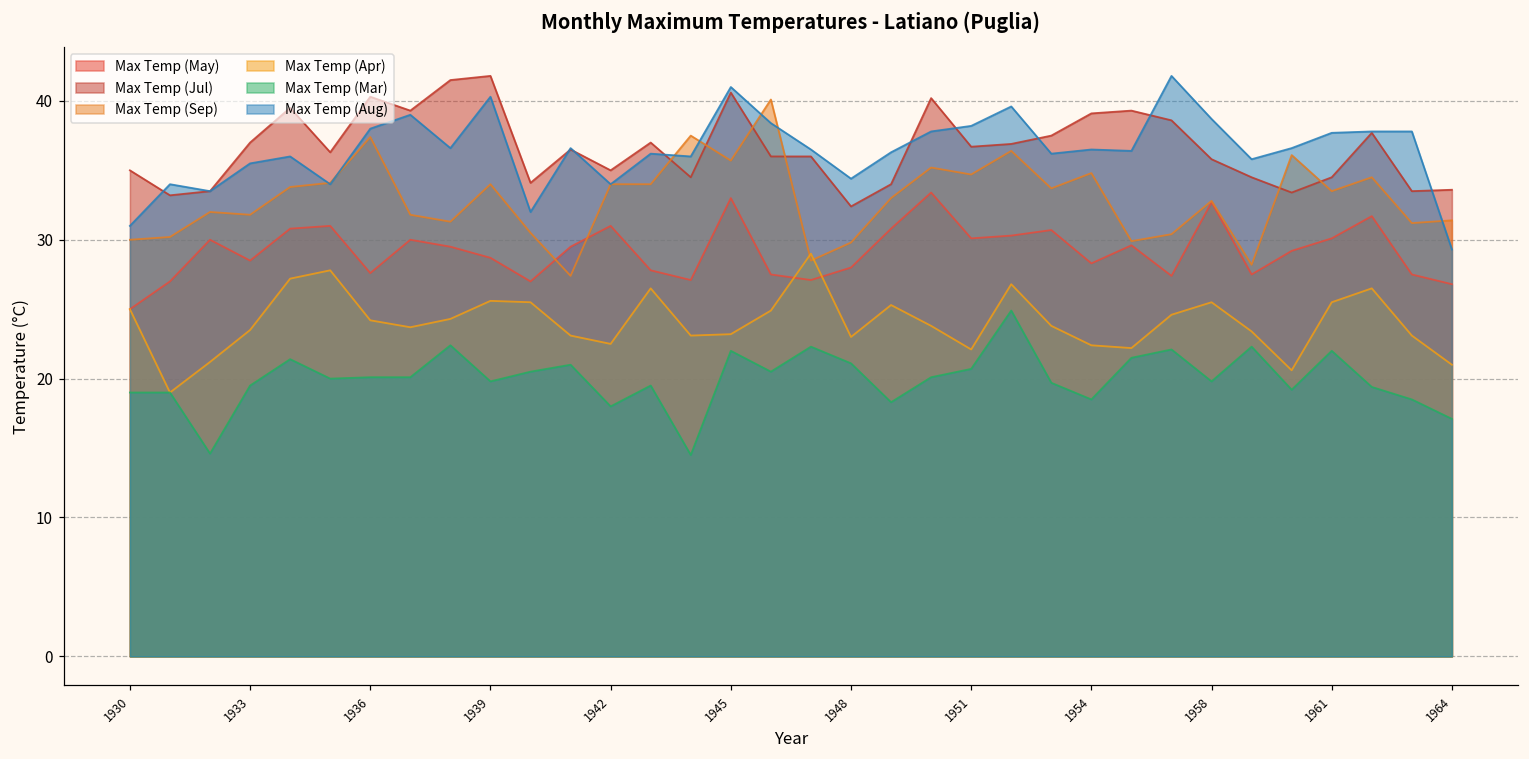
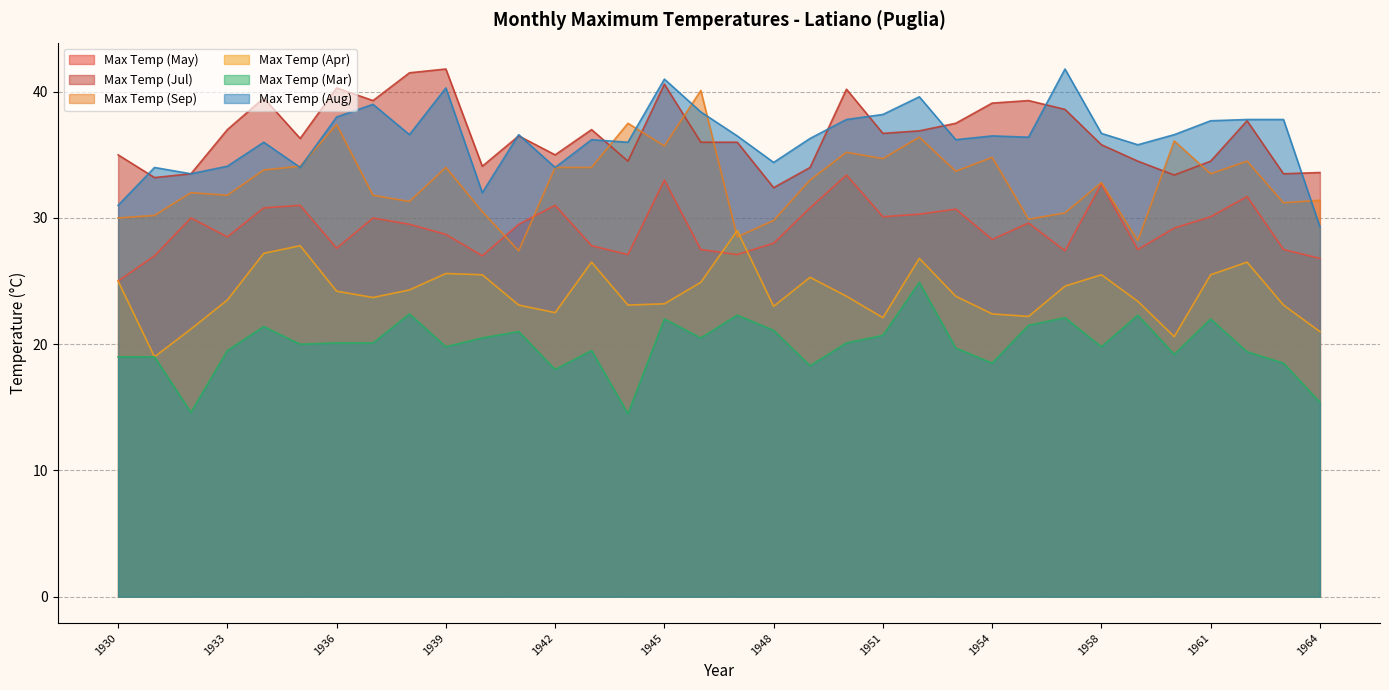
  {
    "Max Temp (Mar)": {
      "1930": 19.0,
      "1933": 19.5,
      "1936": 20.1,
      "1939": 19.8,
      "1942": 18.0,
      "1945": 22.0,
      "1948": 21.1,
      "1951": 20.7,
      "1954": 18.5,
      "1958": 19.8,
      "1961": 22.0,
-     "1964": 17.1
+     "1964": 15.4
    },
    "Max Temp (Aug)": {
      "1930": 31.0,
-     "1933": 35.5,
+     "1933": 34.1,
      "1936": 38.0,
      "1939": 40.3,
      "1945": 41.0,
      "1948": 34.4,
      "1951": 38.2,
      "1954": 36.5,
-     "1958": 38.7,
+     "1958": 36.7,
      "1961": 37.7,
      "1964": 29.3
    }
  }
